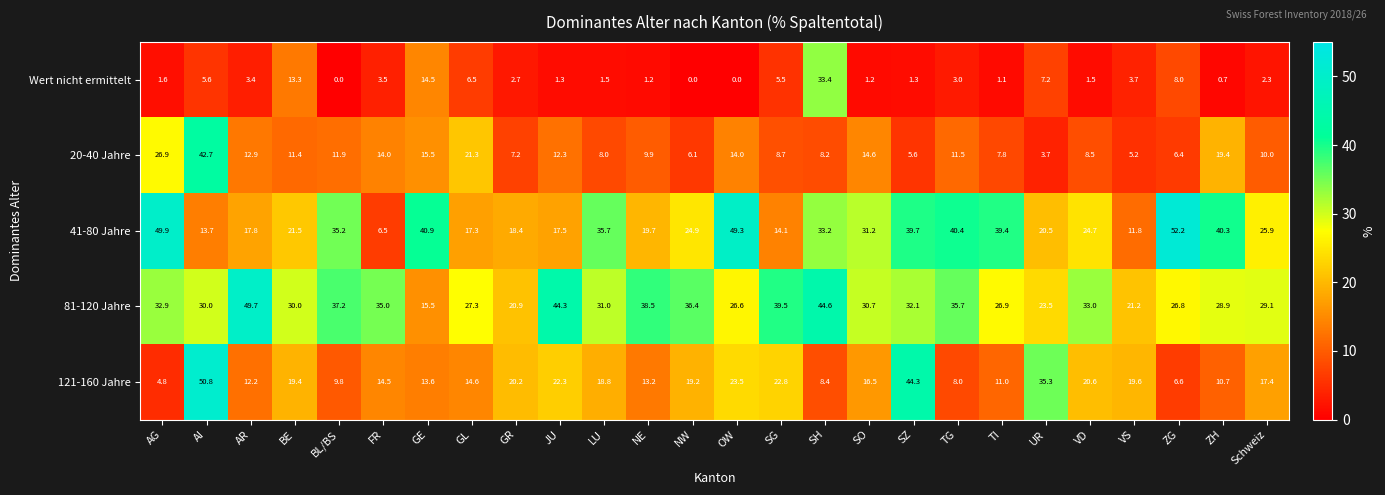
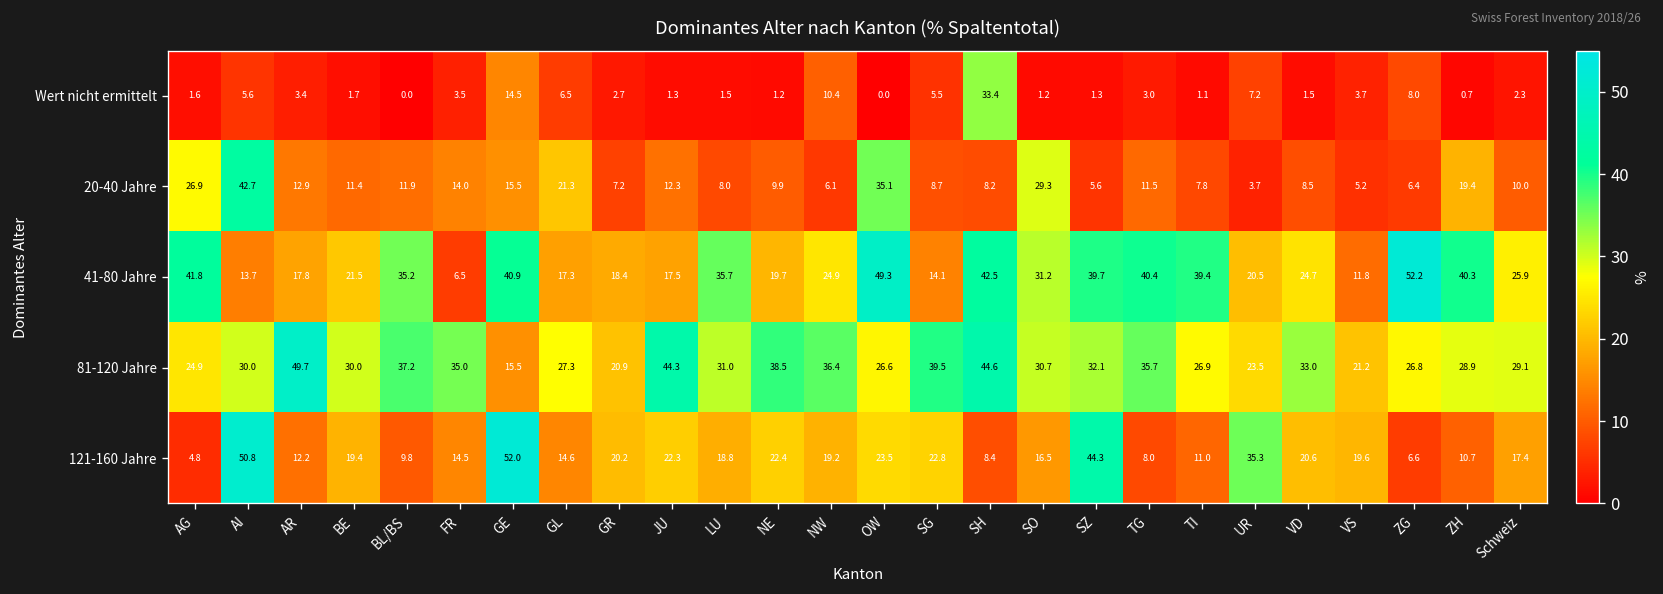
  {
    "Wert nicht ermittelt": {
      "AG": 1.6,
      "AI": 5.6,
      "AR": 3.4,
-     "BE": 13.3,
+     "BE": 1.7,
      "BL/BS": 0.0,
      "FR": 3.5,
      "GE": 14.5,
      "GL": 6.5,
      "GR": 2.7,
      "JU": 1.3,
      "LU": 1.5,
      "NE": 1.2,
-     "NW": 0.0,
+     "NW": 10.4,
      "OW": 0.0,
      "SG": 5.5,
      "SH": 33.4,
      "SO": 1.2,
      "SZ": 1.3,
      "TG": 3.0,
      "TI": 1.1,
      "UR": 7.2,
      "VD": 1.5,
      "VS": 3.7,
      "ZG": 8.0,
      "ZH": 0.7,
      "Schweiz": 2.3
    },
    "20-40 Jahre": {
      "AG": 26.9,
      "AI": 42.7,
      "AR": 12.9,
      "BE": 11.4,
      "BL/BS": 11.9,
      "FR": 14.0,
      "GE": 15.5,
      "GL": 21.3,
      "GR": 7.2,
      "JU": 12.3,
      "LU": 8.0,
      "NE": 9.9,
      "NW": 6.1,
-     "OW": 14.0,
+     "OW": 35.1,
      "SG": 8.7,
      "SH": 8.2,
-     "SO": 14.6,
+     "SO": 29.3,
      "SZ": 5.6,
      "TG": 11.5,
      "TI": 7.8,
      "UR": 3.7,
      "VD": 8.5,
      "VS": 5.2,
      "ZG": 6.4,
      "ZH": 19.4,
      "Schweiz": 10.0
    },
    "41-80 Jahre": {
-     "AG": 49.9,
+     "AG": 41.8,
      "AI": 13.7,
      "AR": 17.8,
      "BE": 21.5,
      "BL/BS": 35.2,
      "FR": 6.5,
      "GE": 40.9,
      "GL": 17.3,
      "GR": 18.4,
      "JU": 17.5,
      "LU": 35.7,
      "NE": 19.7,
      "NW": 24.9,
      "OW": 49.3,
      "SG": 14.1,
-     "SH": 33.2,
+     "SH": 42.5,
      "SO": 31.2,
      "SZ": 39.7,
      "TG": 40.4,
      "TI": 39.4,
      "UR": 20.5,
      "VD": 24.7,
      "VS": 11.8,
      "ZG": 52.2,
      "ZH": 40.3,
      "Schweiz": 25.9
    },
    "81-120 Jahre": {
-     "AG": 32.9,
+     "AG": 24.9,
      "AI": 30.0,
      "AR": 49.7,
      "BE": 30.0,
      "BL/BS": 37.2,
      "FR": 35.0,
      "GE": 15.5,
      "GL": 27.3,
      "GR": 20.9,
      "JU": 44.3,
      "LU": 31.0,
      "NE": 38.5,
      "NW": 36.4,
      "OW": 26.6,
      "SG": 39.5,
      "SH": 44.6,
      "SO": 30.7,
      "SZ": 32.1,
      "TG": 35.7,
      "TI": 26.9,
      "UR": 23.5,
      "VD": 33.0,
      "VS": 21.2,
      "ZG": 26.8,
      "ZH": 28.9,
      "Schweiz": 29.1
    },
    "121-160 Jahre": {
      "AG": 4.8,
      "AI": 50.8,
      "AR": 12.2,
      "BE": 19.4,
      "BL/BS": 9.8,
      "FR": 14.5,
-     "GE": 13.6,
+     "GE": 52.0,
      "GL": 14.6,
      "GR": 20.2,
      "JU": 22.3,
      "LU": 18.8,
-     "NE": 13.2,
+     "NE": 22.4,
      "NW": 19.2,
      "OW": 23.5,
      "SG": 22.8,
      "SH": 8.4,
      "SO": 16.5,
      "SZ": 44.3,
      "TG": 8.0,
      "TI": 11.0,
      "UR": 35.3,
      "VD": 20.6,
      "VS": 19.6,
      "ZG": 6.6,
      "ZH": 10.7,
      "Schweiz": 17.4
    }
  }
